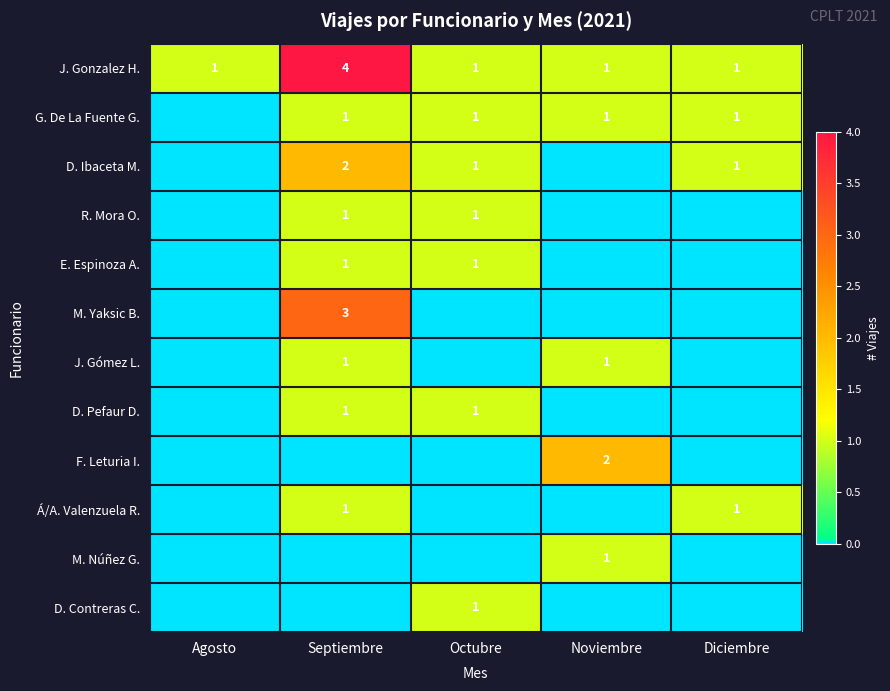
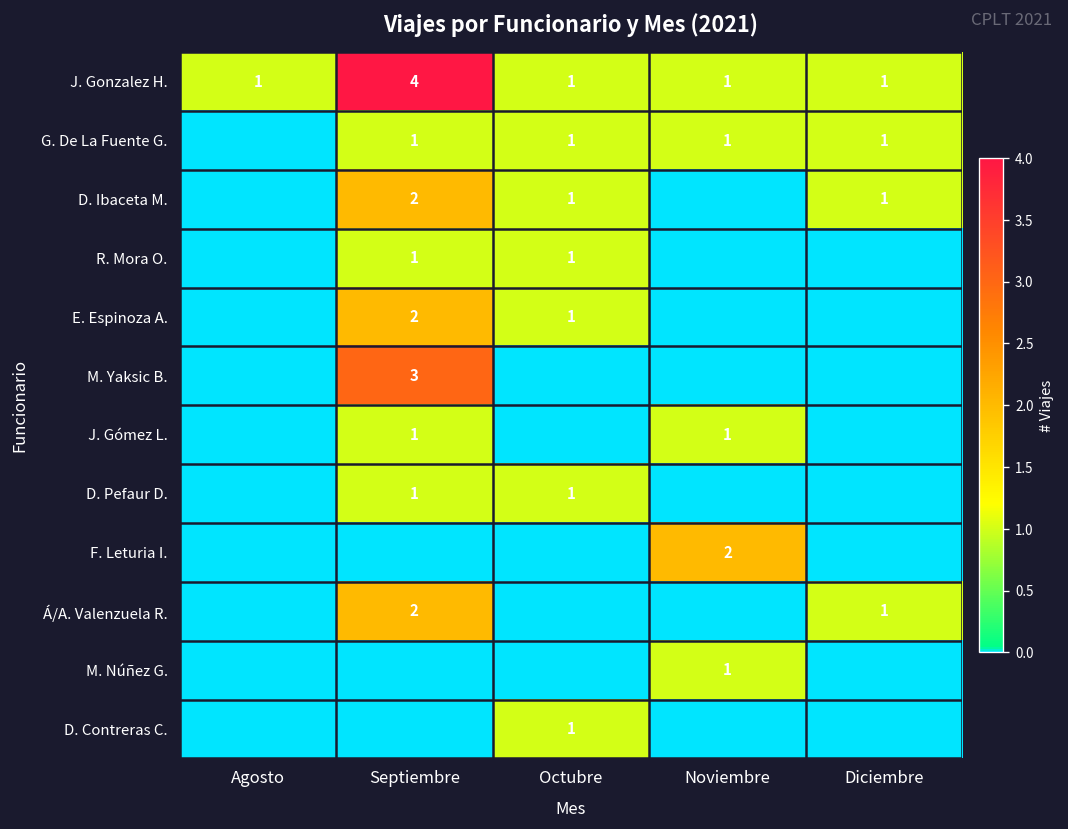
  {
    "J. Gonzalez H.": {
      "Agosto": 1,
      "Septiembre": 4,
      "Octubre": 1,
      "Noviembre": 1,
      "Diciembre": 1
    },
    "G. De La Fuente G.": {
      "Septiembre": 1,
      "Octubre": 1,
      "Noviembre": 1,
      "Diciembre": 1
    },
    "D. Ibaceta M.": {
      "Septiembre": 2,
      "Octubre": 1,
      "Diciembre": 1
    },
    "R. Mora O.": {
      "Septiembre": 1,
      "Octubre": 1
    },
    "E. Espinoza A.": {
-     "Septiembre": 1,
+     "Septiembre": 2,
      "Octubre": 1
    },
    "M. Yaksic B.": {
      "Septiembre": 3
    },
    "J. Gómez L.": {
      "Septiembre": 1,
      "Noviembre": 1
    },
    "D. Pefaur D.": {
      "Septiembre": 1,
      "Octubre": 1
    },
    "F. Leturia I.": {
      "Noviembre": 2
    },
    "Á/A. Valenzuela R.": {
-     "Septiembre": 1,
+     "Septiembre": 2,
      "Diciembre": 1
    },
    "M. Núñez G.": {
      "Noviembre": 1
    },
    "D. Contreras C.": {
      "Octubre": 1
    }
  }
